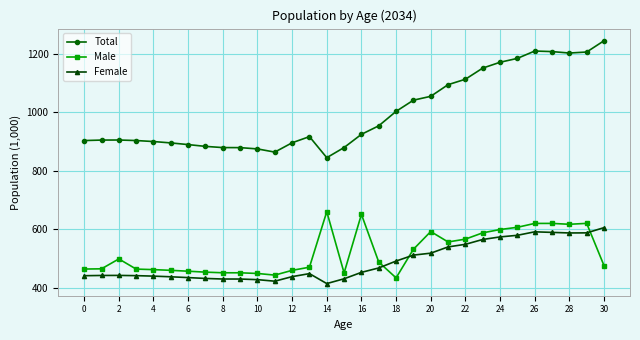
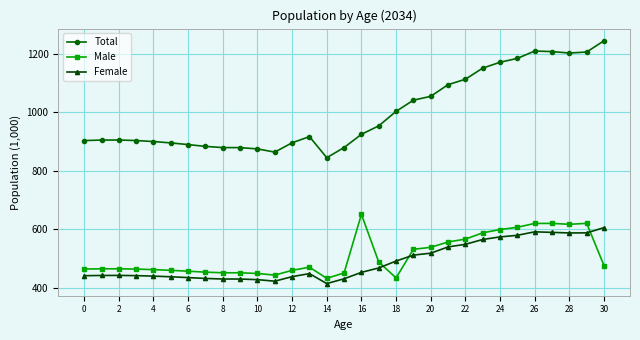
  {
    "Male": {
      "0": 460,
-     "2": 500,
+     "2": 460,
      "4": 460,
      "6": 460,
      "8": 450,
      "10": 450,
      "12": 460,
-     "14": 660,
+     "14": 430,
      "16": 650,
      "18": 430,
-     "20": 590,
+     "20": 540,
      "22": 570,
      "24": 600,
      "26": 620,
      "28": 620,
      "30": 480
    }
  }
